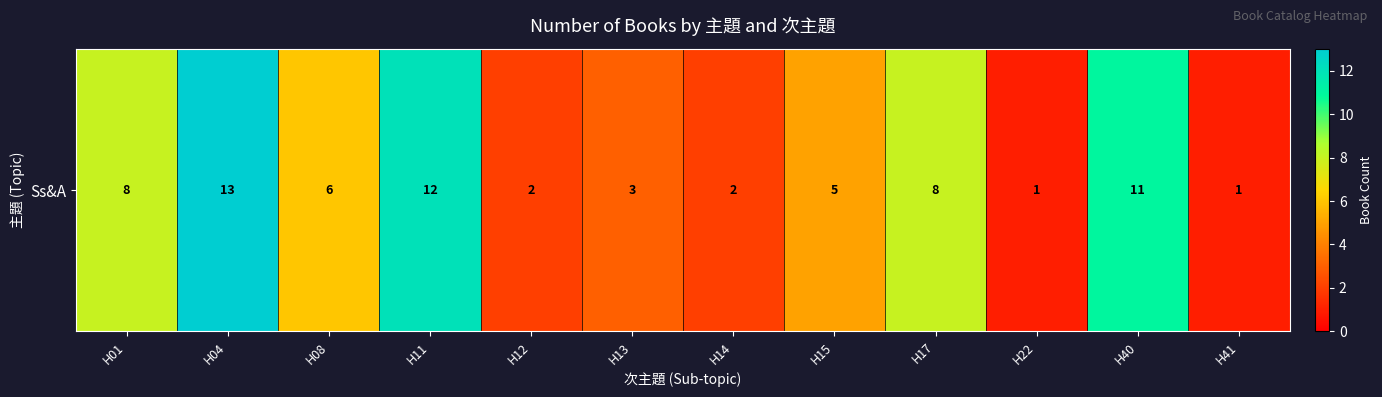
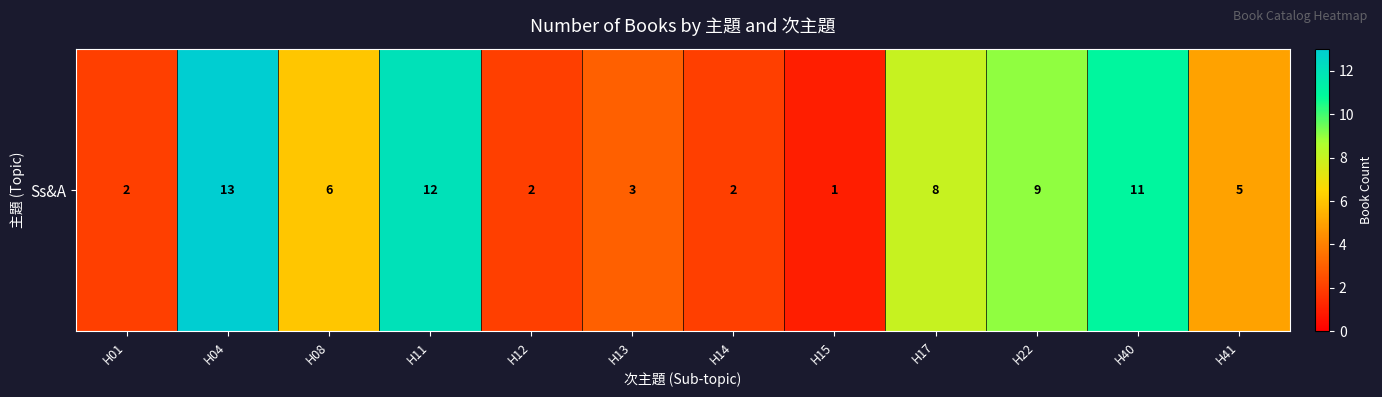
  {
    "Ss&A": {
-     "H01": 8,
+     "H01": 2,
      "H04": 13,
      "H08": 6,
      "H11": 12,
      "H12": 2,
      "H13": 3,
      "H14": 2,
-     "H15": 5,
+     "H15": 1,
      "H17": 8,
-     "H22": 1,
+     "H22": 9,
      "H40": 11,
-     "H41": 1
+     "H41": 5
    }
  }
